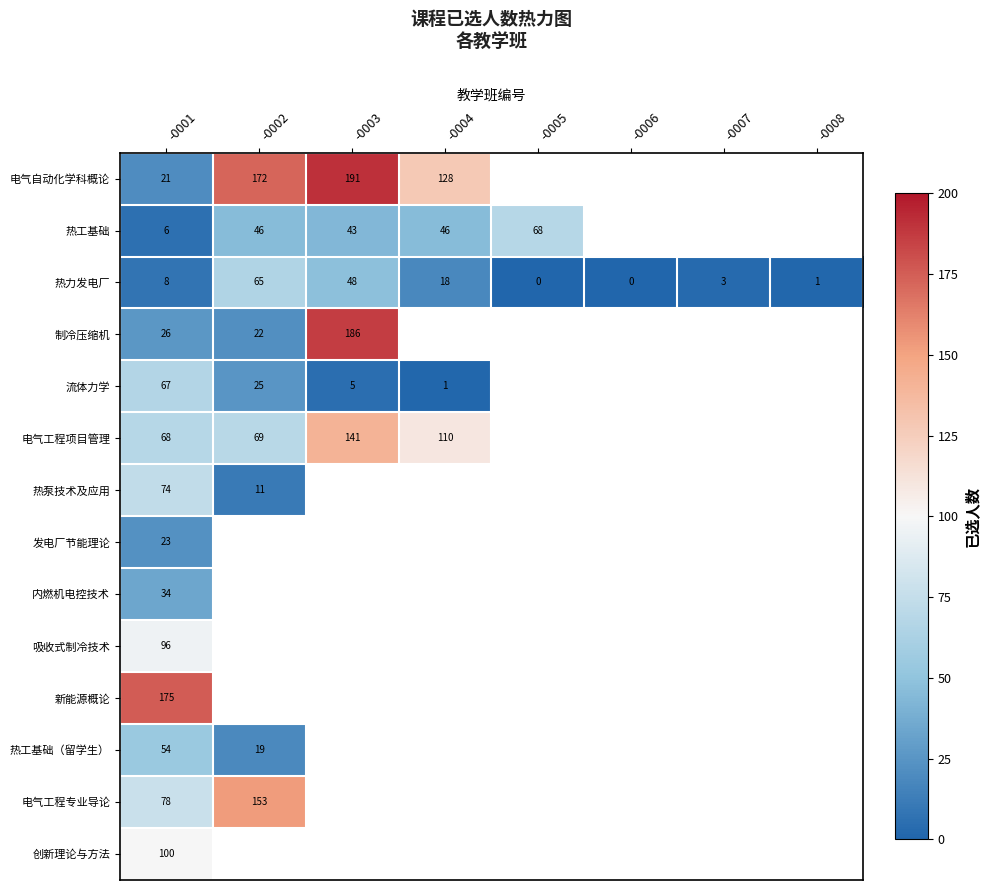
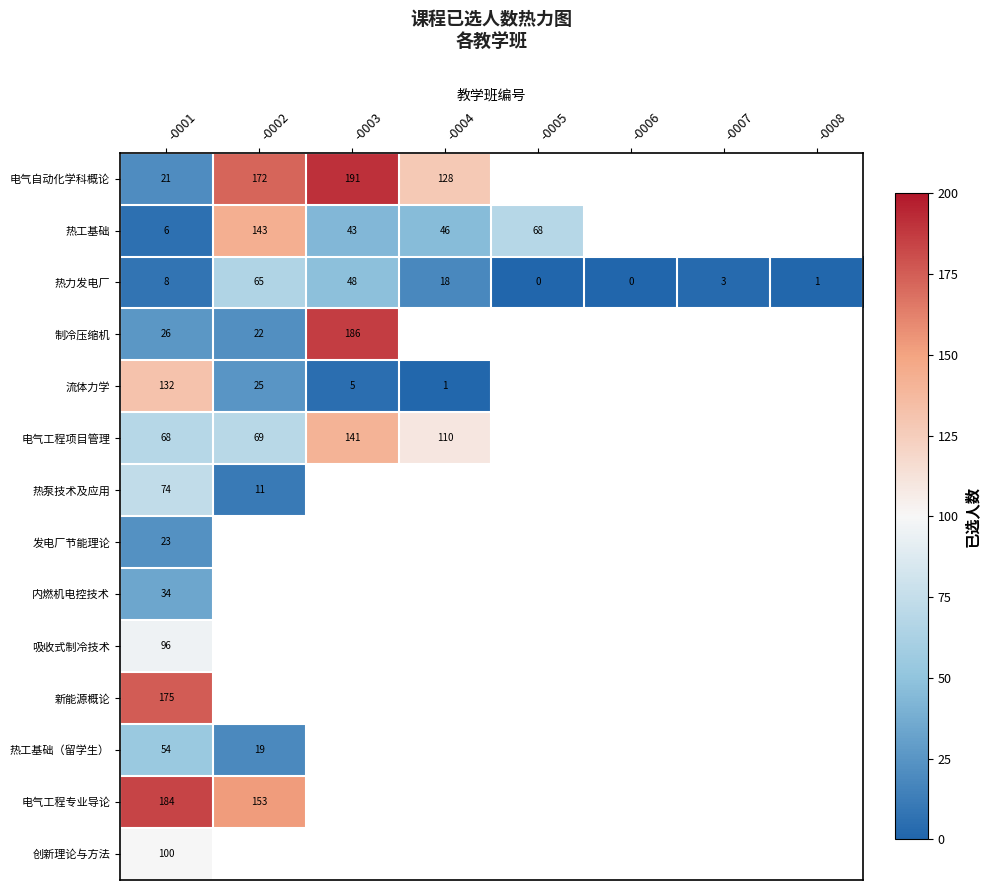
  {
    "电气自动化学科概论": {
      "-0001": 21,
      "-0002": 172,
      "-0003": 191,
      "-0004": 128
    },
    "热工基础": {
      "-0001": 6,
-     "-0002": 46,
+     "-0002": 143,
      "-0003": 43,
      "-0004": 46,
      "-0005": 68
    },
    "热力发电厂": {
      "-0001": 8,
      "-0002": 65,
      "-0003": 48,
      "-0004": 18,
      "-0005": 0,
      "-0006": 0,
      "-0007": 3,
      "-0008": 1
    },
    "制冷压缩机": {
      "-0001": 26,
      "-0002": 22,
      "-0003": 186
    },
    "流体力学": {
-     "-0001": 67,
+     "-0001": 132,
      "-0002": 25,
      "-0003": 5,
      "-0004": 1
    },
    "电气工程项目管理": {
      "-0001": 68,
      "-0002": 69,
      "-0003": 141,
      "-0004": 110
    },
    "热泵技术及应用": {
      "-0001": 74,
      "-0002": 11
    },
    "发电厂节能理论": {
      "-0001": 23
    },
    "内燃机电控技术": {
      "-0001": 34
    },
    "吸收式制冷技术": {
      "-0001": 96
    },
    "新能源概论": {
      "-0001": 175
    },
    "热工基础（留学生）": {
      "-0001": 54,
      "-0002": 19
    },
    "电气工程专业导论": {
-     "-0001": 78,
+     "-0001": 184,
      "-0002": 153
    },
    "创新理论与方法": {
      "-0001": 100
    }
  }
